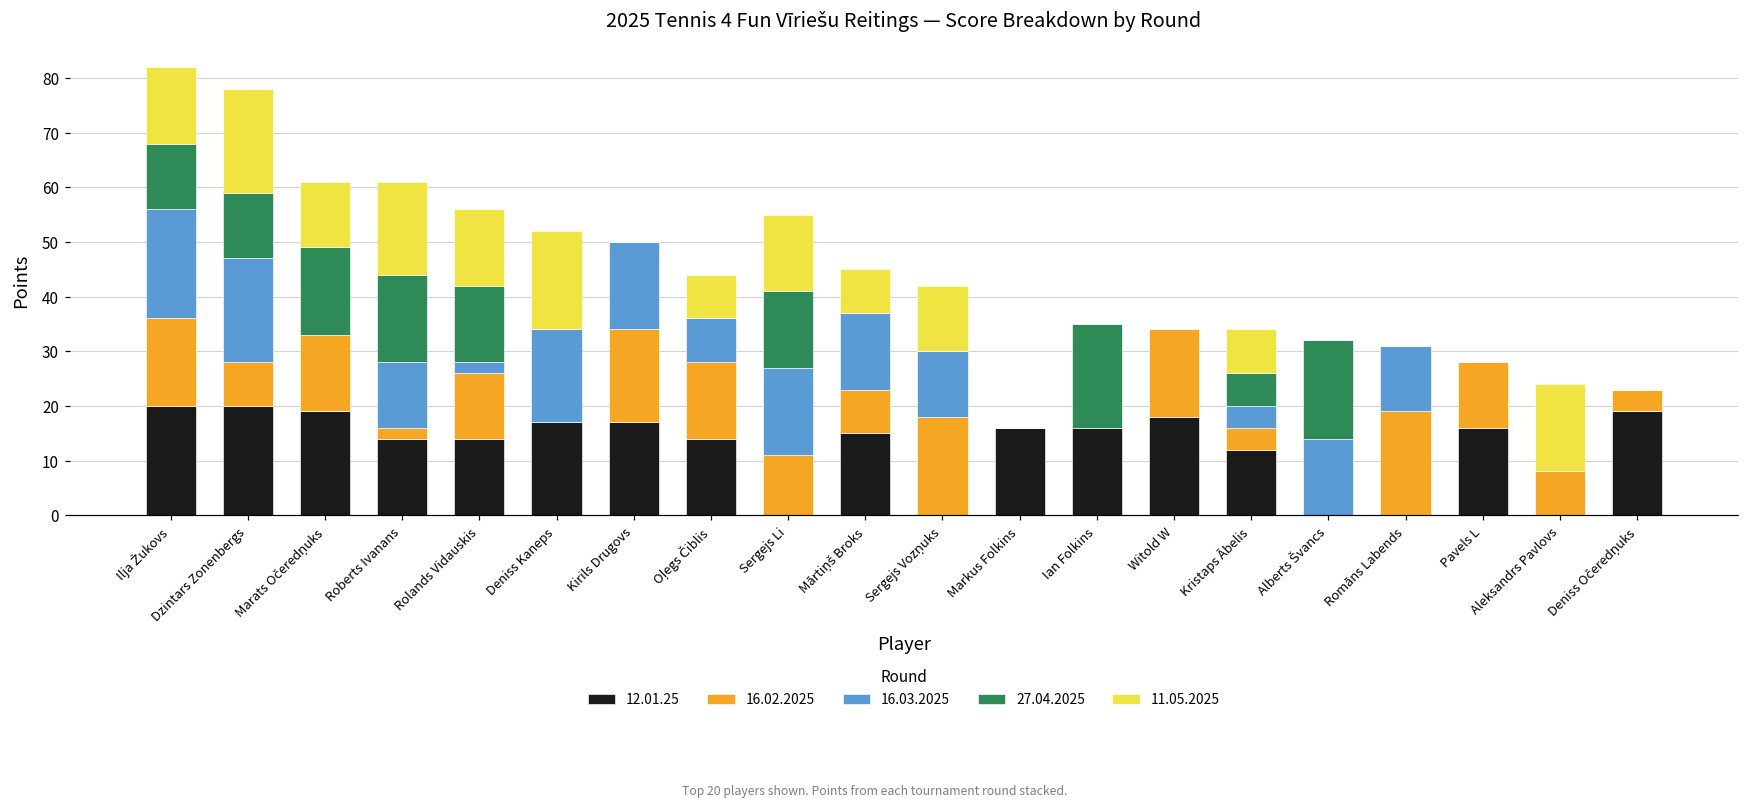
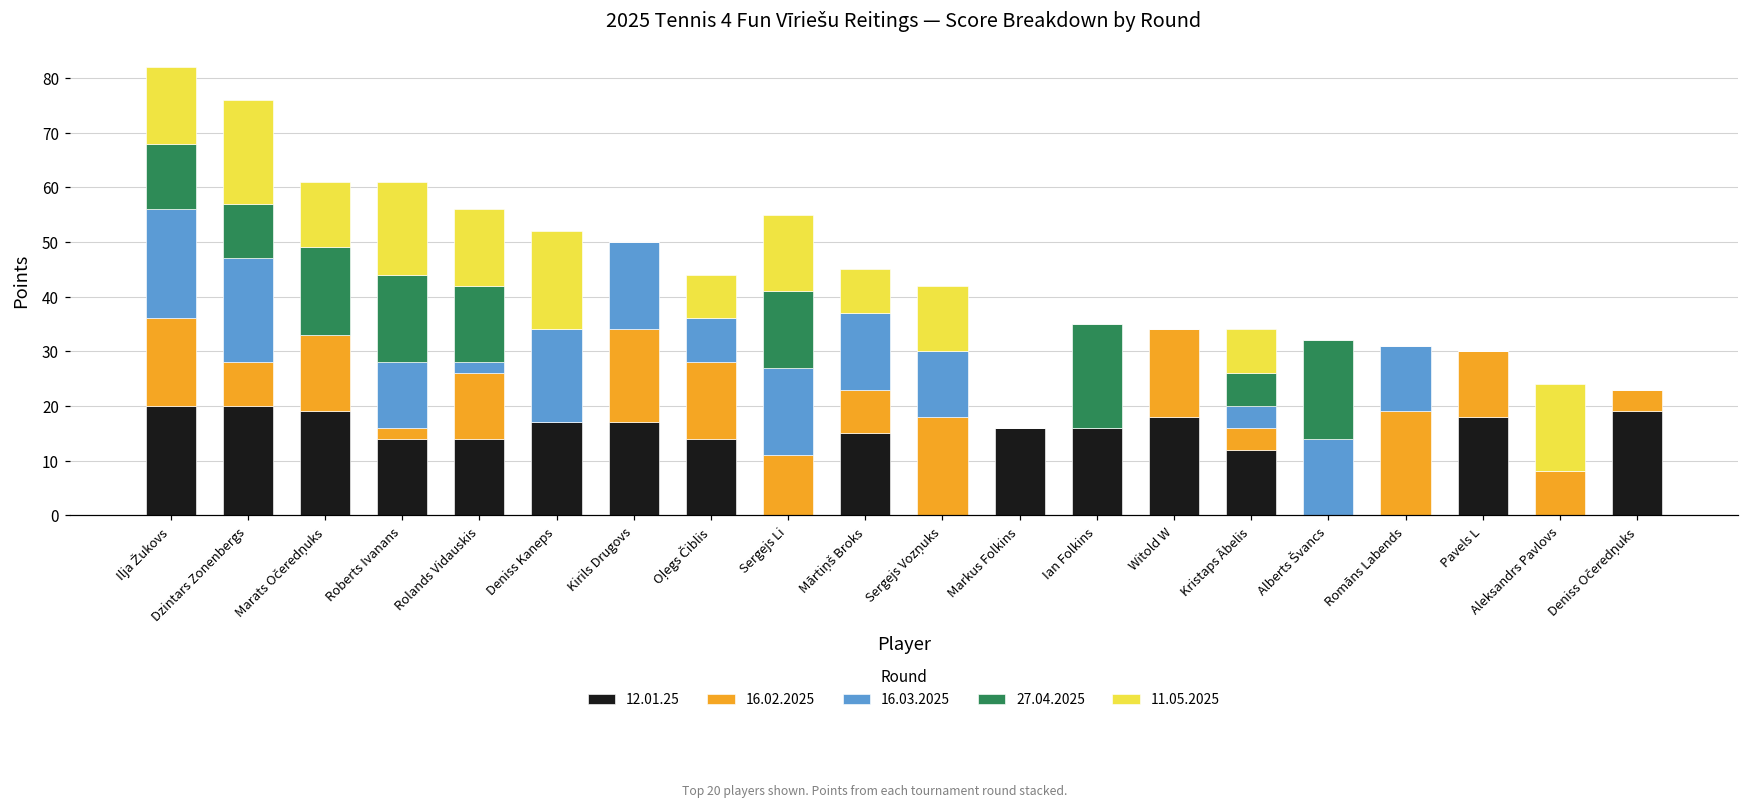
  {
    "12.01.25": {
      "Ilja Žukovs": 20,
      "Dzintars Zonenbergs": 20,
      "Marats Očeredņuks": 19,
      "Roberts Ivanans": 14,
      "Rolands Vidauskis": 14,
      "Deniss Kaneps": 17,
      "Kirils Drugovs": 17,
      "Oļegs Čiblis": 14,
      "Sergejs Li": 0,
      "Mārtiņš Broks": 15,
      "Sergejs Vozņuks": 0,
      "Markus Folkins": 16,
      "Ian Folkins": 16,
      "Witold W": 18,
      "Kristaps Ābelis": 12,
      "Alberts Švancs": 0,
      "Romāns Labends": 0,
-     "Pavels L": 16,
+     "Pavels L": 18,
      "Aleksandrs Pavlovs": 0,
      "Deniss Očeredņuks": 19
    },
    "16.02.2025": {
      "Ilja Žukovs": 16,
      "Dzintars Zonenbergs": 8,
      "Marats Očeredņuks": 14,
      "Roberts Ivanans": 2,
      "Rolands Vidauskis": 12,
      "Deniss Kaneps": 0,
      "Kirils Drugovs": 17,
      "Oļegs Čiblis": 14,
      "Sergejs Li": 11,
      "Mārtiņš Broks": 8,
      "Sergejs Vozņuks": 18,
      "Markus Folkins": 0,
      "Ian Folkins": 0,
      "Witold W": 16,
      "Kristaps Ābelis": 4,
      "Alberts Švancs": 0,
      "Romāns Labends": 19,
      "Pavels L": 12,
      "Aleksandrs Pavlovs": 8,
      "Deniss Očeredņuks": 4
    },
    "16.03.2025": {
      "Ilja Žukovs": 20,
      "Dzintars Zonenbergs": 19,
      "Marats Očeredņuks": 0,
      "Roberts Ivanans": 12,
      "Rolands Vidauskis": 2,
      "Deniss Kaneps": 17,
      "Kirils Drugovs": 16,
      "Oļegs Čiblis": 8,
      "Sergejs Li": 16,
      "Mārtiņš Broks": 14,
      "Sergejs Vozņuks": 12,
      "Markus Folkins": 0,
      "Ian Folkins": 0,
      "Witold W": 0,
      "Kristaps Ābelis": 4,
      "Alberts Švancs": 14,
      "Romāns Labends": 12,
      "Pavels L": 0,
      "Aleksandrs Pavlovs": 0,
      "Deniss Očeredņuks": 0
    },
    "27.04.2025": {
      "Ilja Žukovs": 12,
-     "Dzintars Zonenbergs": 12,
+     "Dzintars Zonenbergs": 10,
      "Marats Očeredņuks": 16,
      "Roberts Ivanans": 16,
      "Rolands Vidauskis": 14,
      "Deniss Kaneps": 0,
      "Kirils Drugovs": 0,
      "Oļegs Čiblis": 0,
      "Sergejs Li": 14,
      "Mārtiņš Broks": 0,
      "Sergejs Vozņuks": 0,
      "Markus Folkins": 0,
      "Ian Folkins": 19,
      "Witold W": 0,
      "Kristaps Ābelis": 6,
      "Alberts Švancs": 18,
      "Romāns Labends": 0,
      "Pavels L": 0,
      "Aleksandrs Pavlovs": 0,
      "Deniss Očeredņuks": 0
    },
    "11.05.2025": {
      "Ilja Žukovs": 14,
      "Dzintars Zonenbergs": 19,
      "Marats Očeredņuks": 12,
      "Roberts Ivanans": 17,
      "Rolands Vidauskis": 14,
      "Deniss Kaneps": 18,
      "Kirils Drugovs": 0,
      "Oļegs Čiblis": 8,
      "Sergejs Li": 14,
      "Mārtiņš Broks": 8,
      "Sergejs Vozņuks": 12,
      "Markus Folkins": 0,
      "Ian Folkins": 0,
      "Witold W": 0,
      "Kristaps Ābelis": 8,
      "Alberts Švancs": 0,
      "Romāns Labends": 0,
      "Pavels L": 0,
      "Aleksandrs Pavlovs": 16,
      "Deniss Očeredņuks": 0
    }
  }
